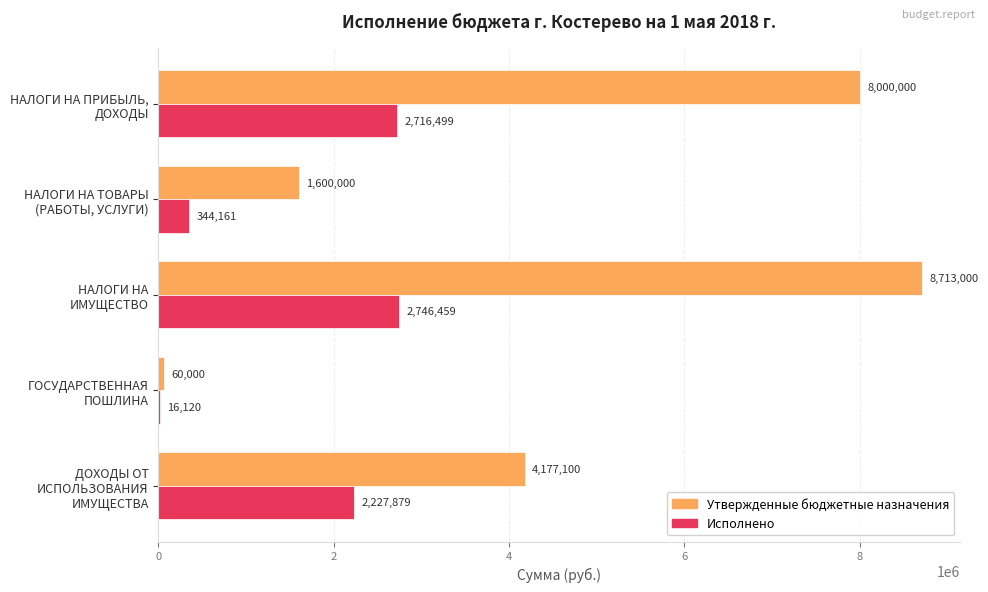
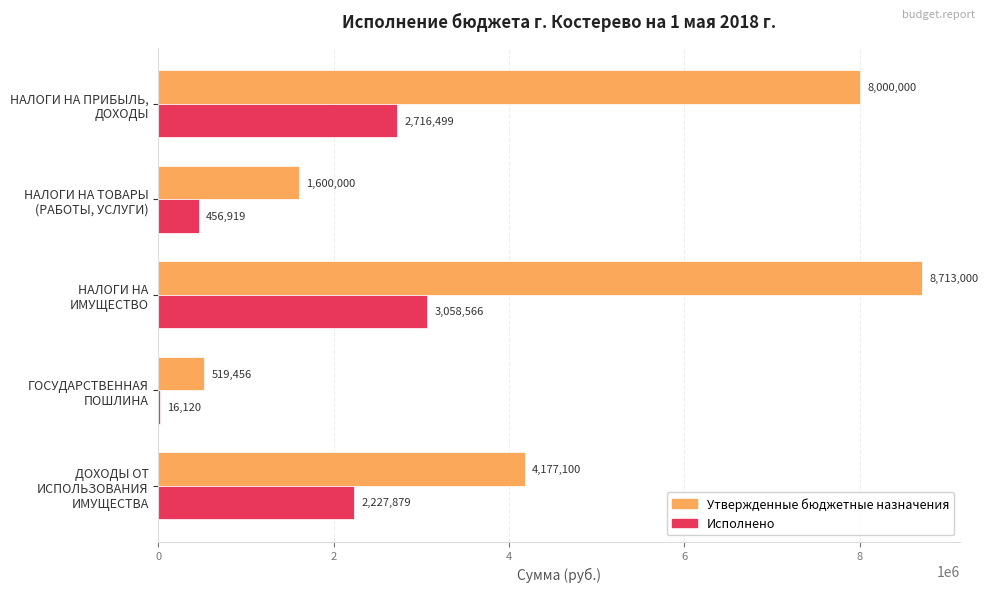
  {
    "Утвержденные бюджетные назначения": {
      "НАЛОГИ НА ПРИБЫЛЬ, ДОХОДЫ": "8,000,000",
      "НАЛОГИ НА ТОВАРЫ (РАБОТЫ, УСЛУГИ)": "1,600,000",
      "НАЛОГИ НА ИМУЩЕСТВО": "8,713,000",
-     "ГОСУДАРСТВЕННАЯ ПОШЛИНА": "60,000",
+     "ГОСУДАРСТВЕННАЯ ПОШЛИНА": "519,456",
      "ДОХОДЫ ОТ ИСПОЛЬЗОВАНИЯ ИМУЩЕСТВА": "4,177,100"
    },
    "Исполнено": {
      "НАЛОГИ НА ПРИБЫЛЬ, ДОХОДЫ": "2,716,499",
-     "НАЛОГИ НА ТОВАРЫ (РАБОТЫ, УСЛУГИ)": "344,161",
-     "НАЛОГИ НА ИМУЩЕСТВО": "2,746,459",
+     "НАЛОГИ НА ТОВАРЫ (РАБОТЫ, УСЛУГИ)": "456,919",
+     "НАЛОГИ НА ИМУЩЕСТВО": "3,058,566",
      "ГОСУДАРСТВЕННАЯ ПОШЛИНА": "16,120",
      "ДОХОДЫ ОТ ИСПОЛЬЗОВАНИЯ ИМУЩЕСТВА": "2,227,879"
    }
  }
